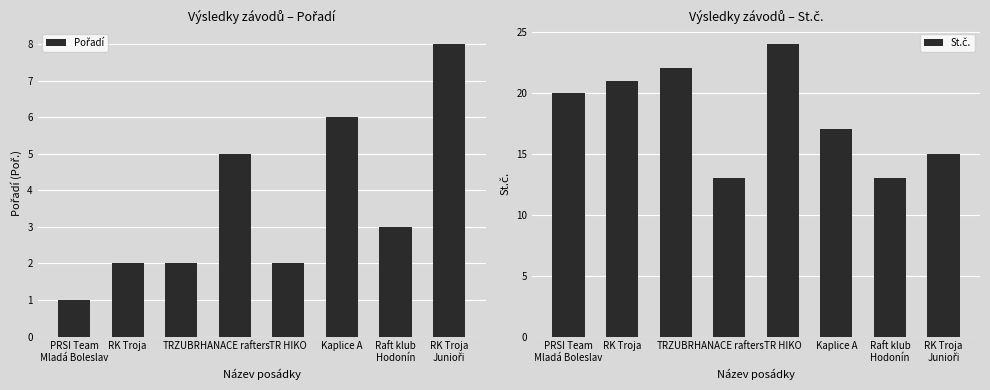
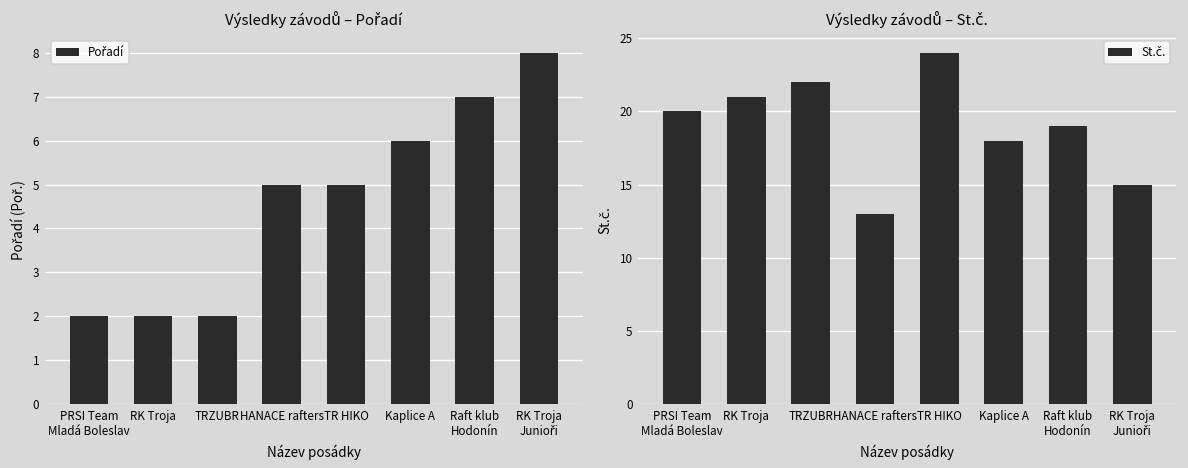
  {
    "Výsledky závodů – Pořadí": {
-     "PRSI Team Mladá Boleslav": 1,
+     "PRSI Team Mladá Boleslav": 2,
      "RK Troja": 2,
      "TRZUBR": 2,
      "HANACE rafters": 5,
-     "TR HIKO": 2,
+     "TR HIKO": 5,
      "Kaplice A": 6,
-     "Raft klub Hodonín": 3,
+     "Raft klub Hodonín": 7,
      "RK Troja Junioři": 8
    },
    "Výsledky závodů – St.č.": {
      "PRSI Team Mladá Boleslav": 20,
      "RK Troja": 21,
      "TRZUBR": 22,
      "HANACE rafters": 13,
      "TR HIKO": 24,
-     "Kaplice A": 17,
-     "Raft klub Hodonín": 13,
+     "Kaplice A": 18,
+     "Raft klub Hodonín": 19,
      "RK Troja Junioři": 15
    }
  }
